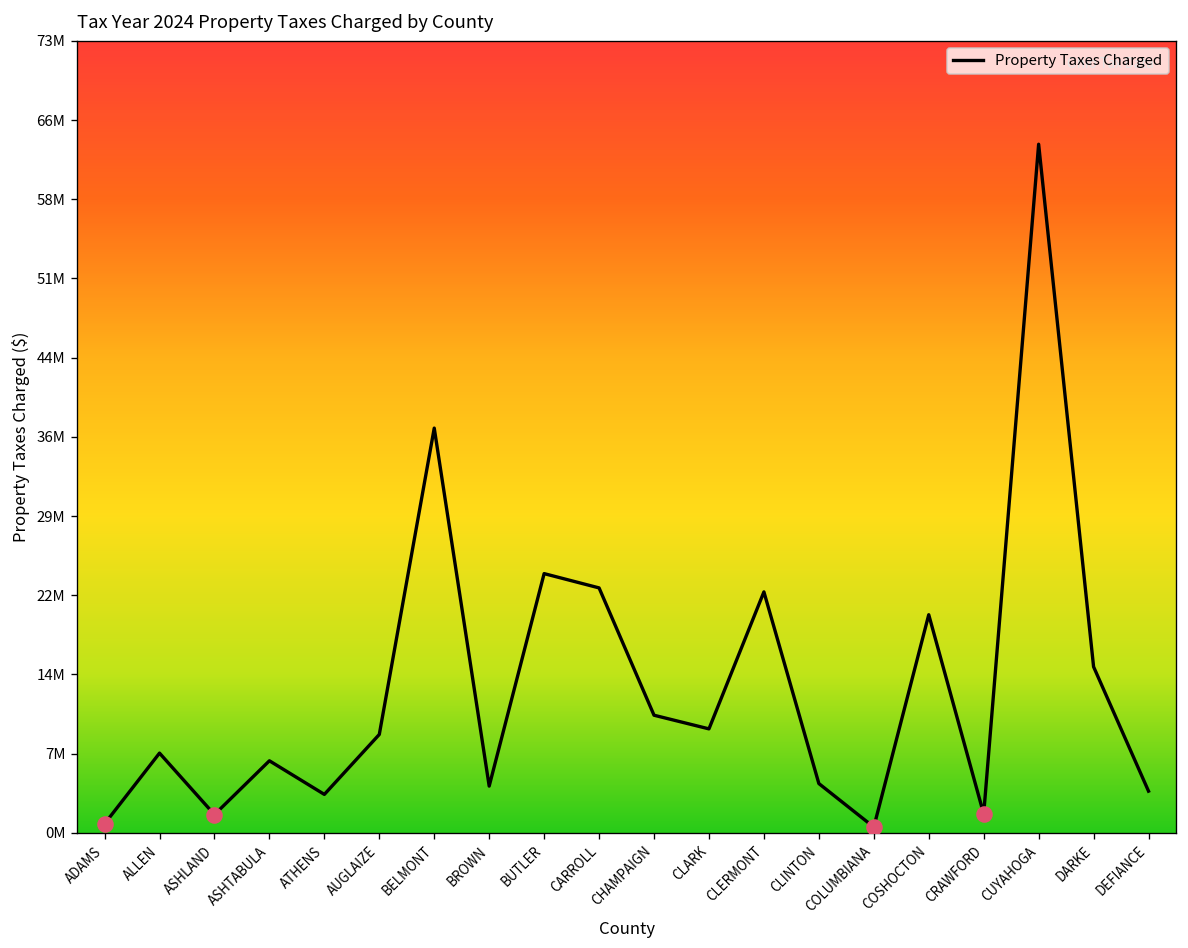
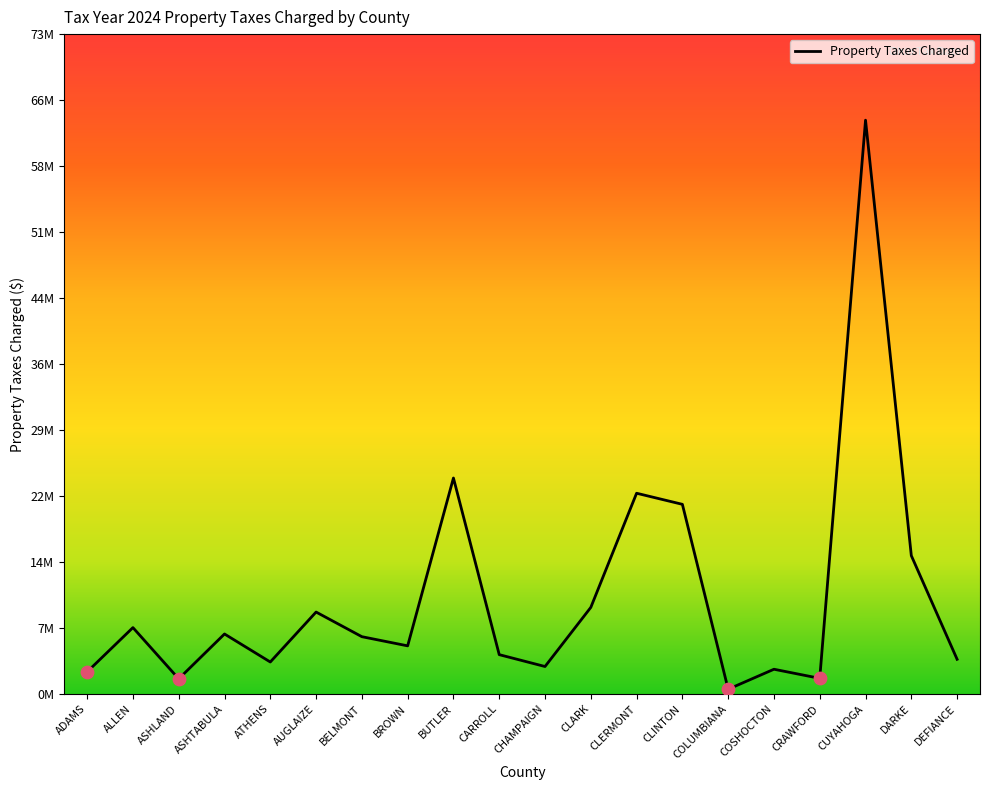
  {
    "Property Taxes Charged": {
-     "ADAMS": 1000000,
+     "ADAMS": 2000000,
      "ALLEN": 7000000,
      "ASHTABULA": 7000000,
      "ATHENS": 4000000,
      "AUGLAIZE": 9000000,
-     "BELMONT": 38000000,
-     "BROWN": 4000000,
+     "BELMONT": 6000000,
+     "BROWN": 5000000,
      "BUTLER": 24000000,
-     "CARROLL": 23000000,
-     "CHAMPAIGN": 11000000,
+     "CARROLL": 4000000,
+     "CHAMPAIGN": 3000000,
      "CLARK": 10000000,
      "CLERMONT": 22000000,
-     "CLINTON": 5000000,
-     "COSHOCTON": 20000000,
+     "CLINTON": 21000000,
+     "COSHOCTON": 3000000,
      "CUYAHOGA": 64000000,
      "DARKE": 15000000,
      "DEFIANCE": 4000000
    }
  }
